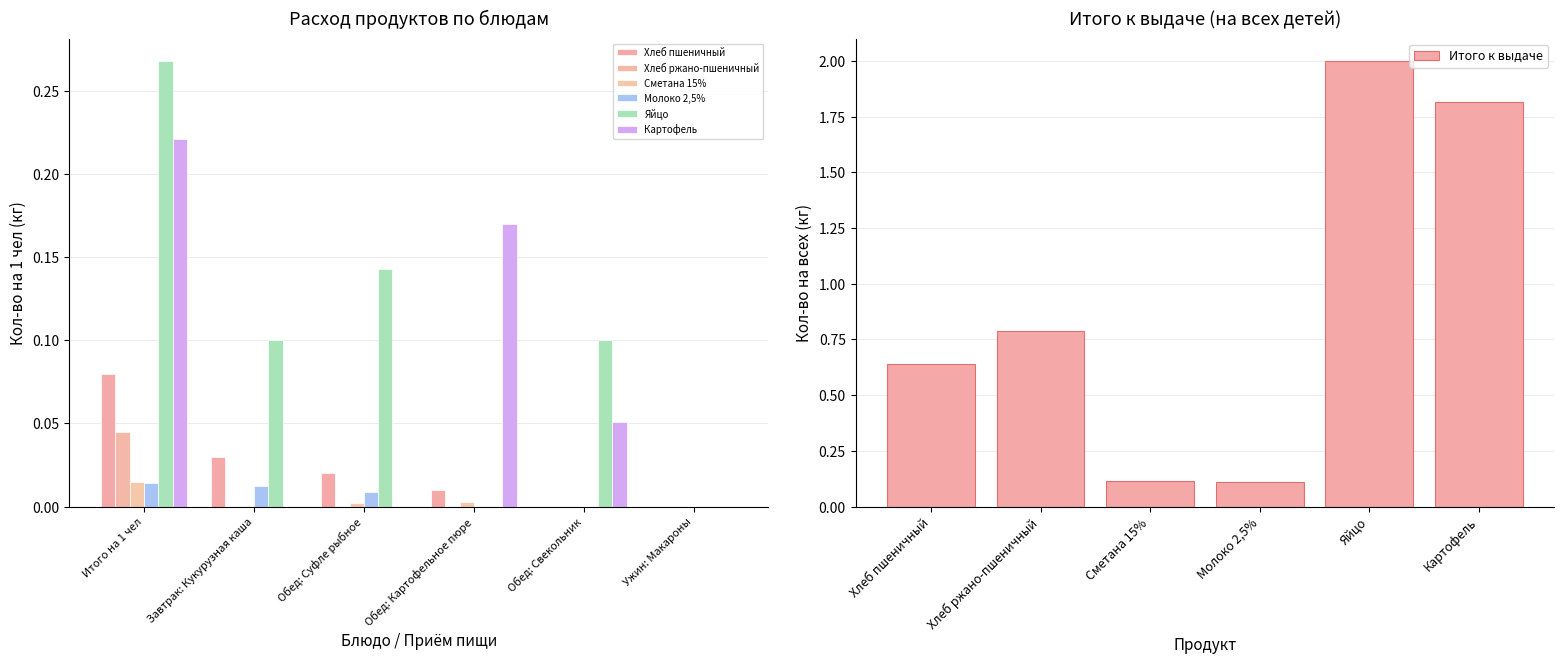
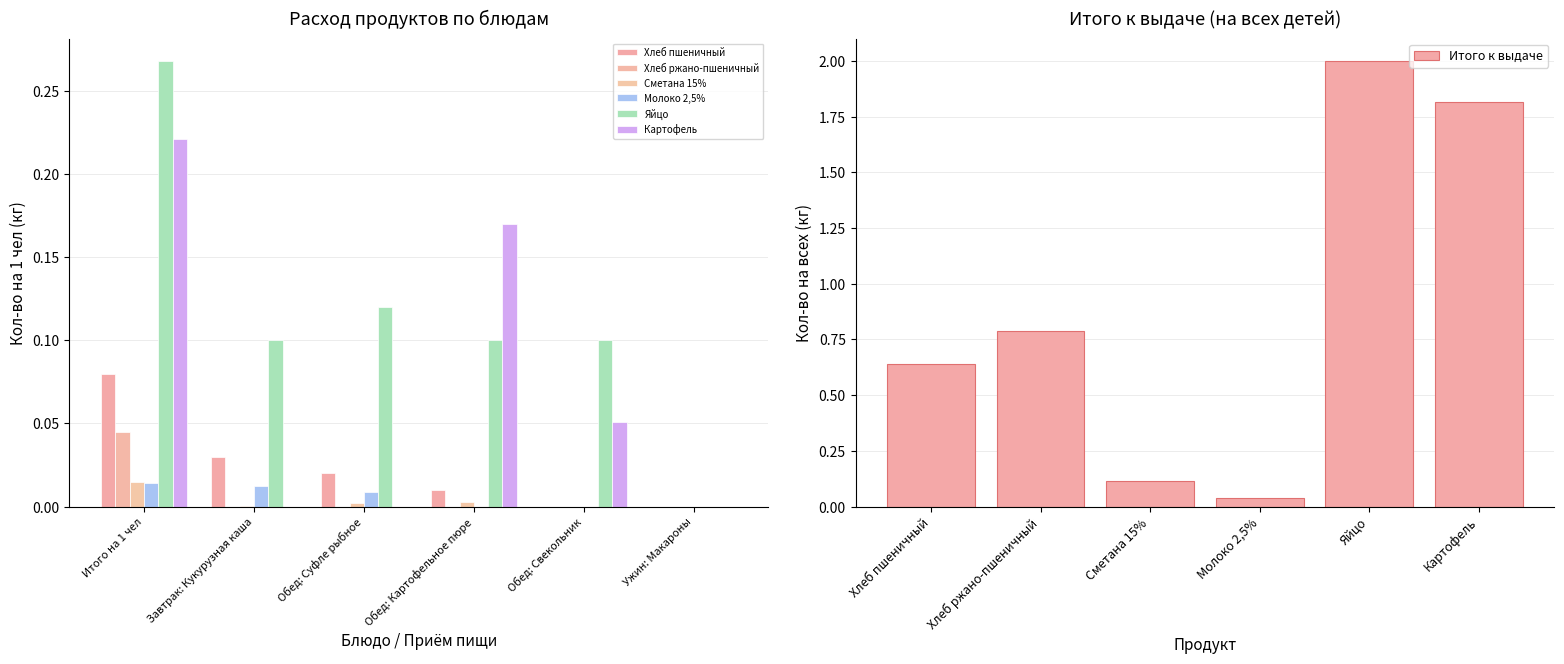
  {
    "Расход продуктов по блюдам": {
      "Яйцо": {
        "Итого на 1 чел": 0.268,
        "Завтрак: Кукурузная каша": 0.100,
-       "Обед: Суфле рыбное": 0.143,
-       "Обед: Картофельное пюре": 0.0,
+       "Обед: Суфле рыбное": 0.120,
+       "Обед: Картофельное пюре": 0.1,
        "Обед: Свекольник": 0.100,
        "Ужин: Макароны": 0.000
      }
    },
    "Итого к выдаче (на всех детей)": {
      "Хлеб пшеничный": 0.64,
      "Хлеб ржано-пшеничный": 0.79,
      "Сметана 15%": 0.12,
-     "Молоко 2,5%": 0.11,
+     "Молоко 2,5%": 0.04,
      "Яйцо": 2.00,
      "Картофель": 1.82
    }
  }
